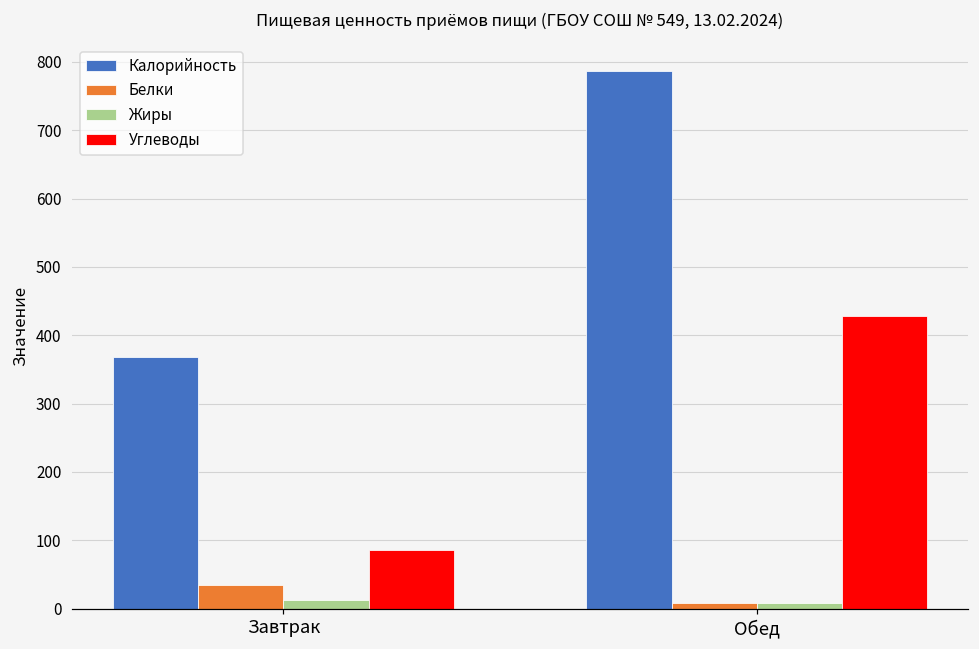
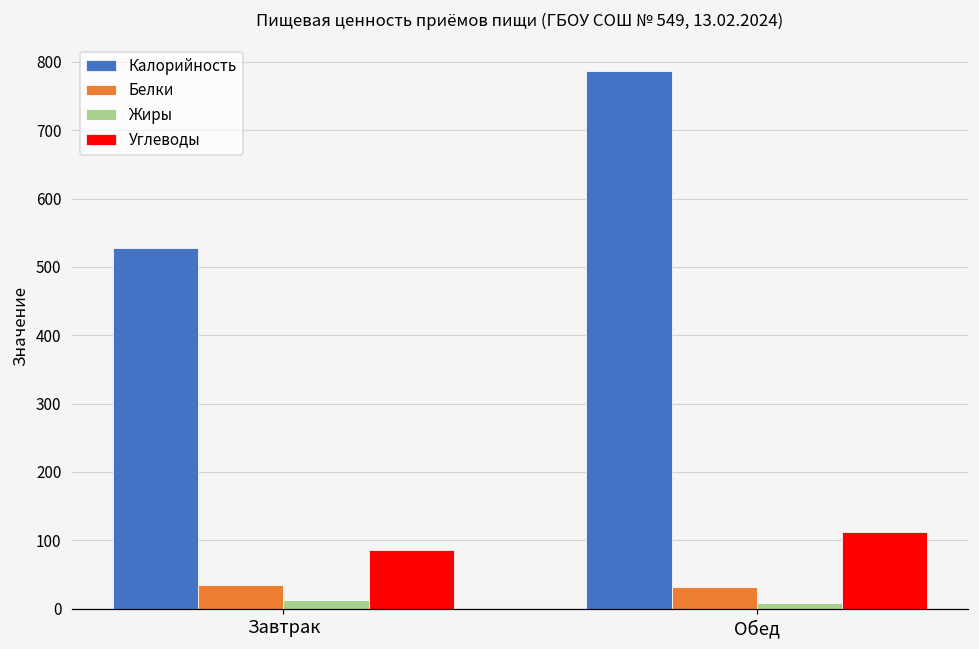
  {
    "Калорийность": {
-     "Завтрак": 370,
+     "Завтрак": 530,
      "Обед": 790
    },
    "Белки": {
      "Завтрак": 40,
-     "Обед": 10
+     "Обед": 30
    },
    "Жиры": {
      "Завтрак": 10,
      "Обед": 10
    },
    "Углеводы": {
      "Завтрак": 90,
-     "Обед": 430
+     "Обед": 110
    }
  }
